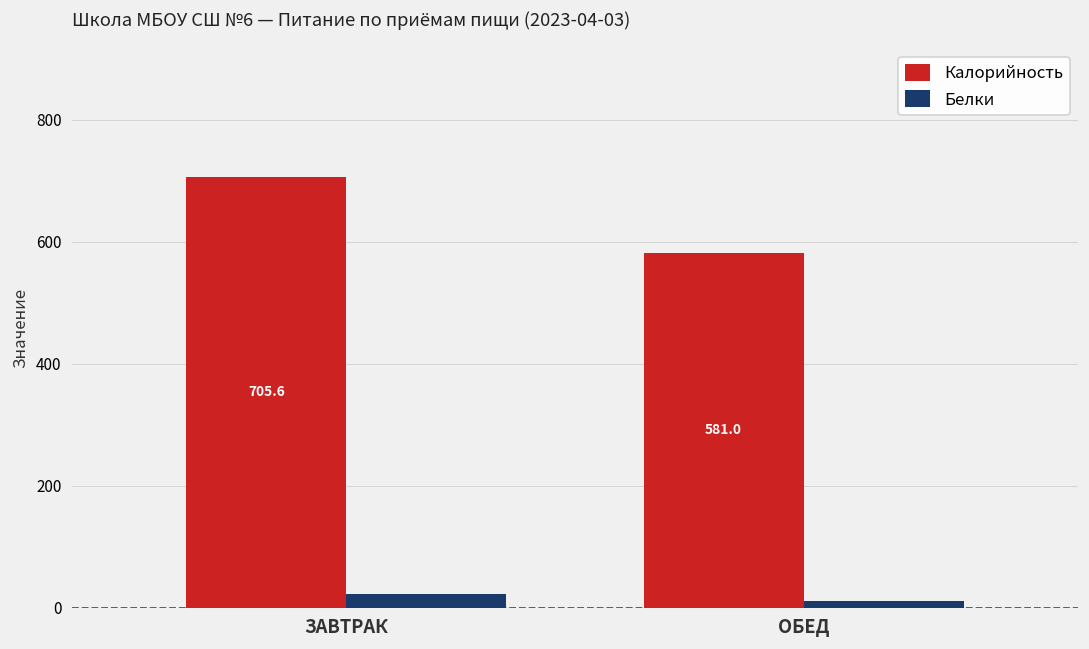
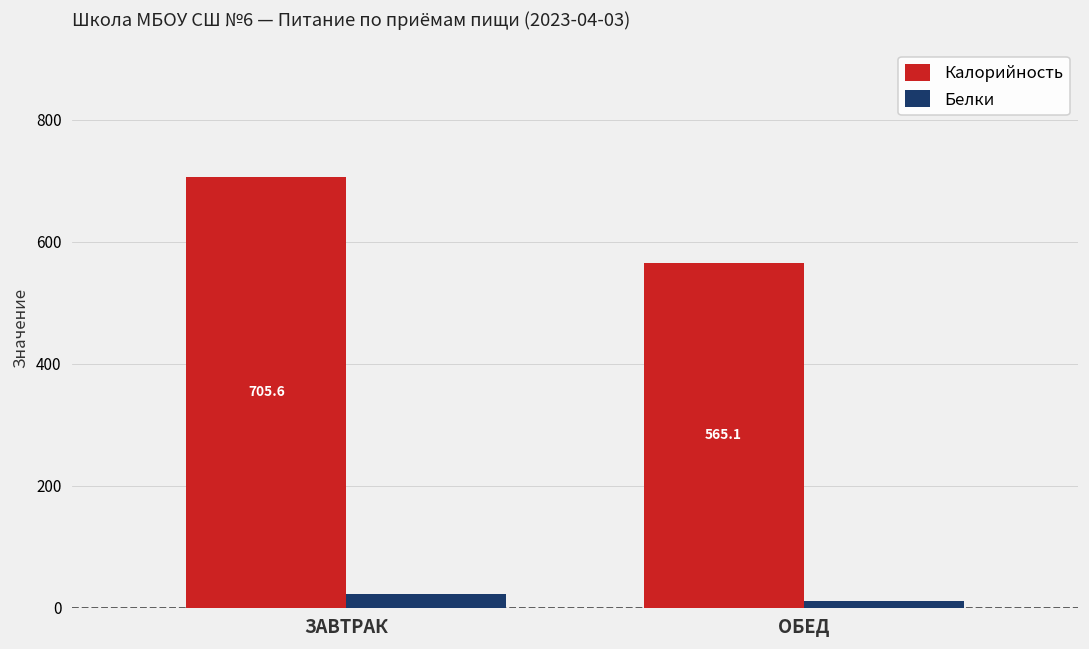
  {
    "Калорийность": {
      "ЗАВТРАК": 705.6,
-     "ОБЕД": 581.0
+     "ОБЕД": 565.1
    },
    "Белки": {
      "ЗАВТРАК": 20,
      "ОБЕД": 10
    }
  }
